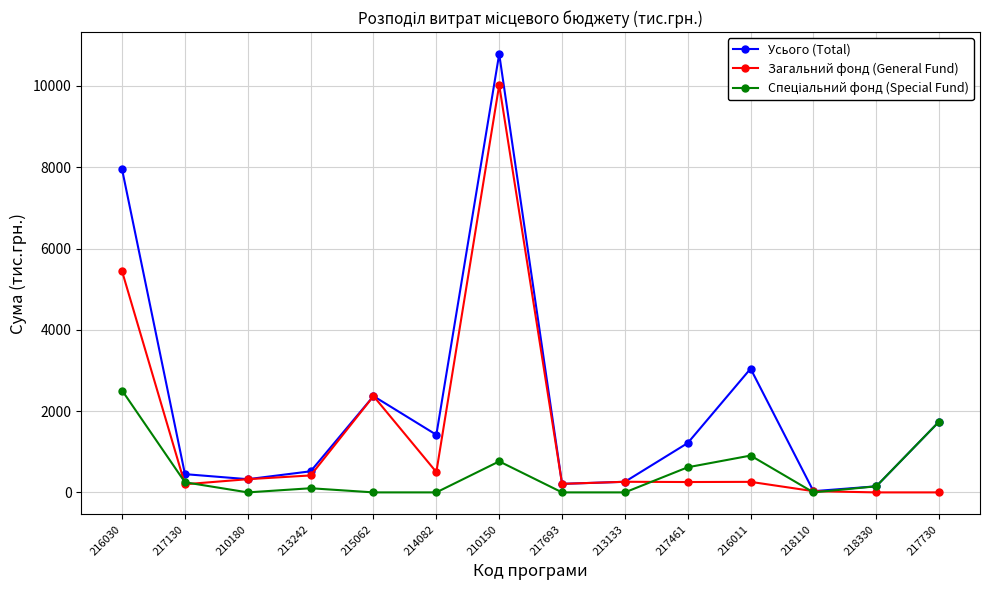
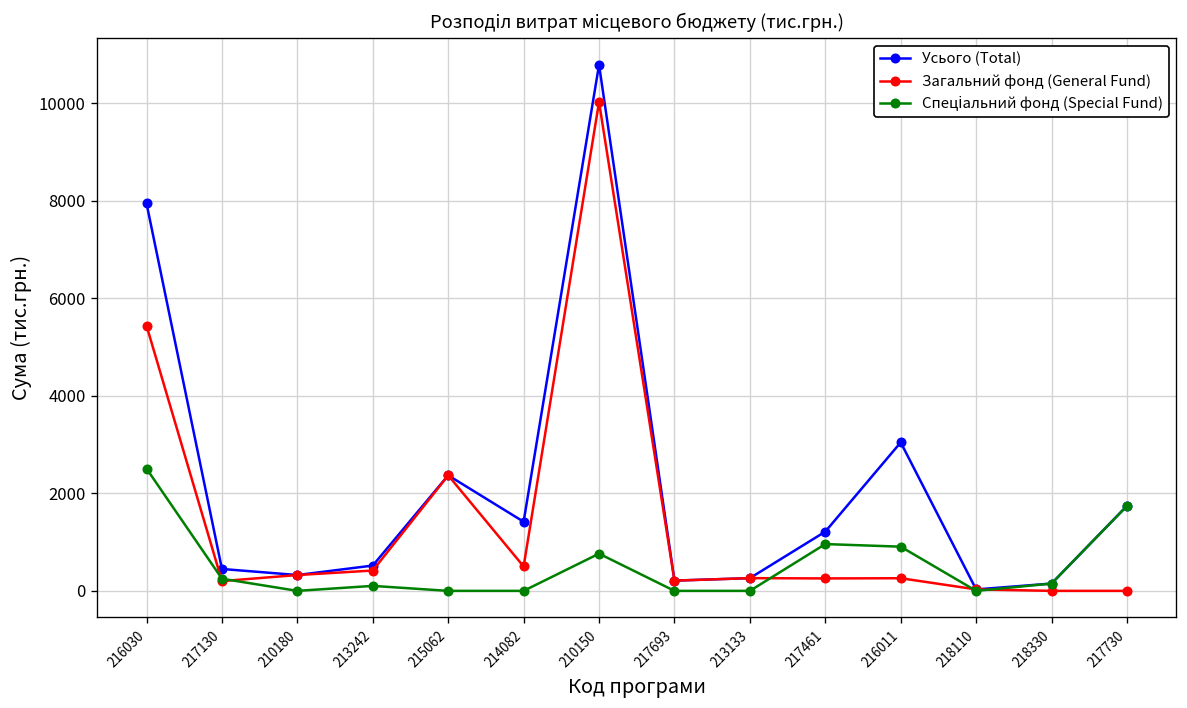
  {
    "Усього (Total)": {
      "216030": 7900,
      "217130": 400,
      "213242": 500,
      "214082": 1400,
      "210150": 10800,
      "217461": 1200,
      "216011": 3000
    },
    "Загальний фонд (General Fund)": {
      "216030": 5400,
      "213242": 400,
      "214082": 500,
      "210150": 10000,
      "217461": 300,
      "216011": 300,
      "218330": 0,
      "217730": 0
    },
    "Спеціальний фонд (Special Fund)": {
      "216030": 2500,
      "210180": 0,
      "213242": 100,
      "215062": 0,
      "214082": 0,
      "210150": 800,
      "217693": 0,
      "213133": 0,
-     "217461": 600,
+     "217461": 1000,
      "216011": 900
    }
  }
